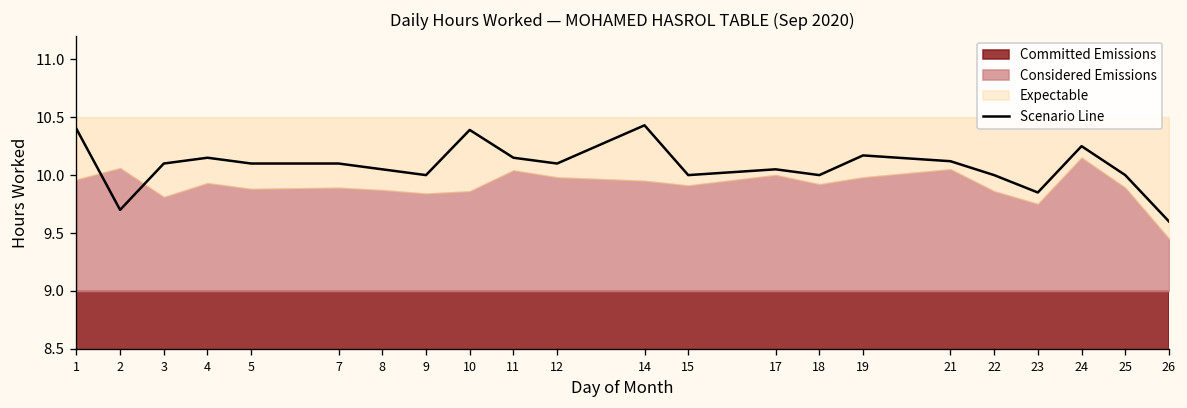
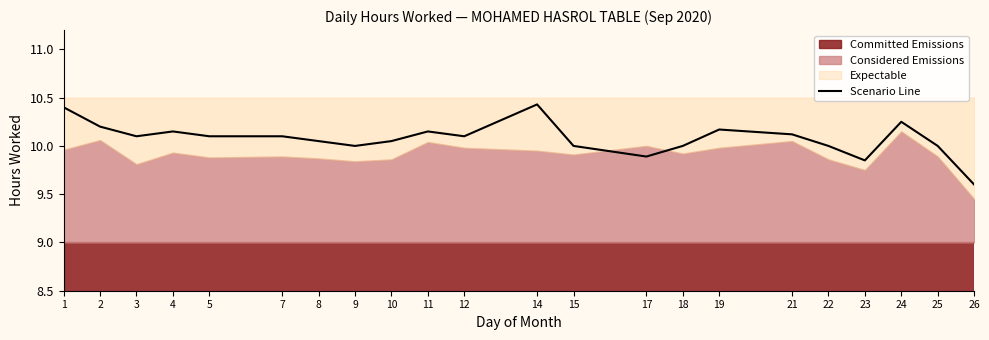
  {
    "Scenario Line": {
      "1": 10.4,
-     "2": 9.7,
+     "2": 10.2,
      "3": 10.1,
      "4": 10.2,
      "5": 10.1,
      "7": 10.1,
      "8": 10.1,
      "9": 10.0,
-     "10": 10.4,
+     "10": 10.1,
      "11": 10.2,
      "12": 10.1,
      "14": 10.4,
      "15": 10.0,
-     "17": 10.1,
+     "17": 9.9,
      "18": 10.0,
      "19": 10.2,
      "21": 10.1,
      "22": 10.0,
      "23": 9.9,
      "24": 10.3,
      "25": 10.0,
      "26": 9.6
    },
    "Committed Emissions": {
      "1": 9.0,
      "2": 9.0,
      "3": 9.0,
      "4": 9.0,
      "5": 9.0,
      "7": 9.0,
      "8": 9.0,
      "9": 9.0,
      "10": 9.0,
      "11": 9.0,
      "12": 9.0,
      "14": 9.0,
      "15": 9.0,
      "17": 9.0,
      "18": 9.0,
      "19": 9.0,
      "21": 9.0,
      "22": 9.0,
      "23": 9.0,
      "24": 9.0,
      "25": 9.0,
      "26": 9.0
    }
  }
